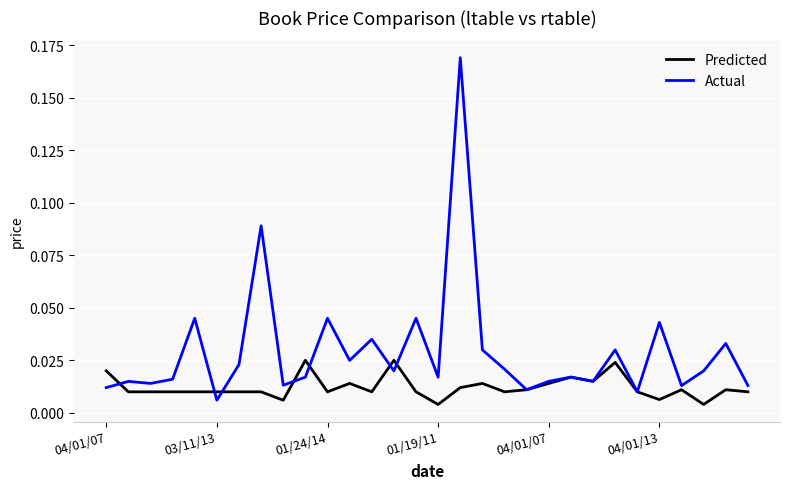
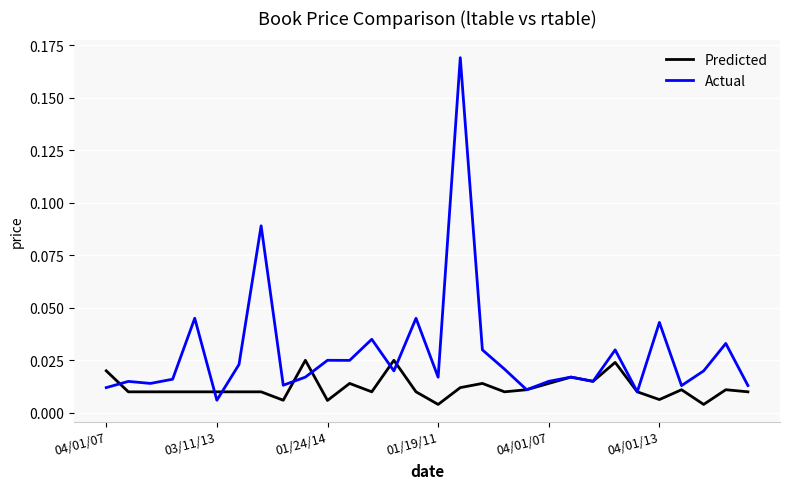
  {
    "Predicted": {
-     "01/24/14": 0.010,
+     "01/24/14": 0.006,
      "01/19/11": 0.004,
      "04/01/13": 0.006
    },
    "Actual": {
-     "01/24/14": 0.045,
+     "01/24/14": 0.025,
      "01/19/11": 0.017,
      "04/01/13": 0.043
    }
  }
